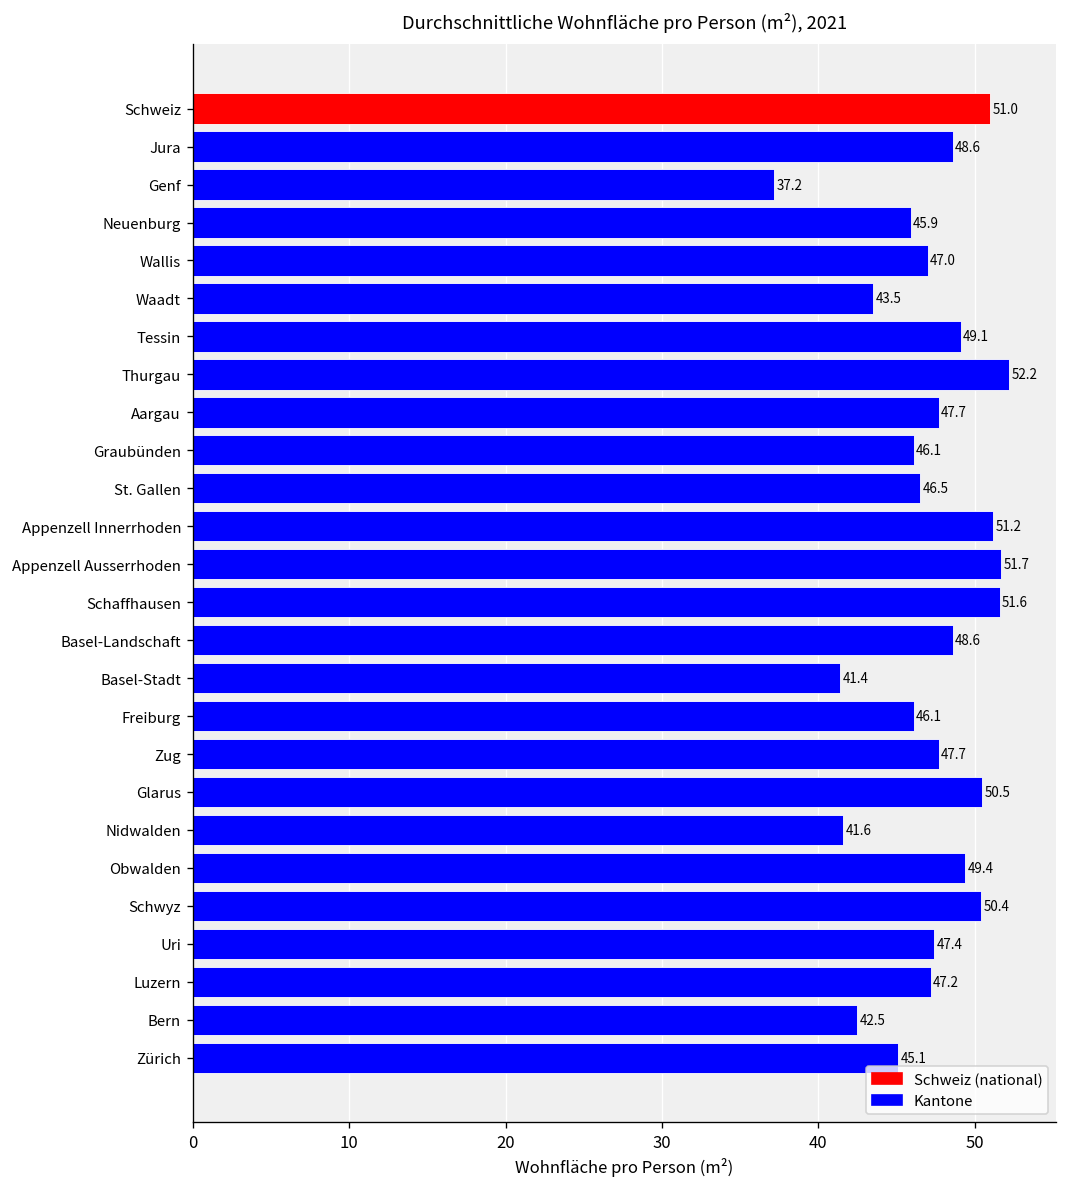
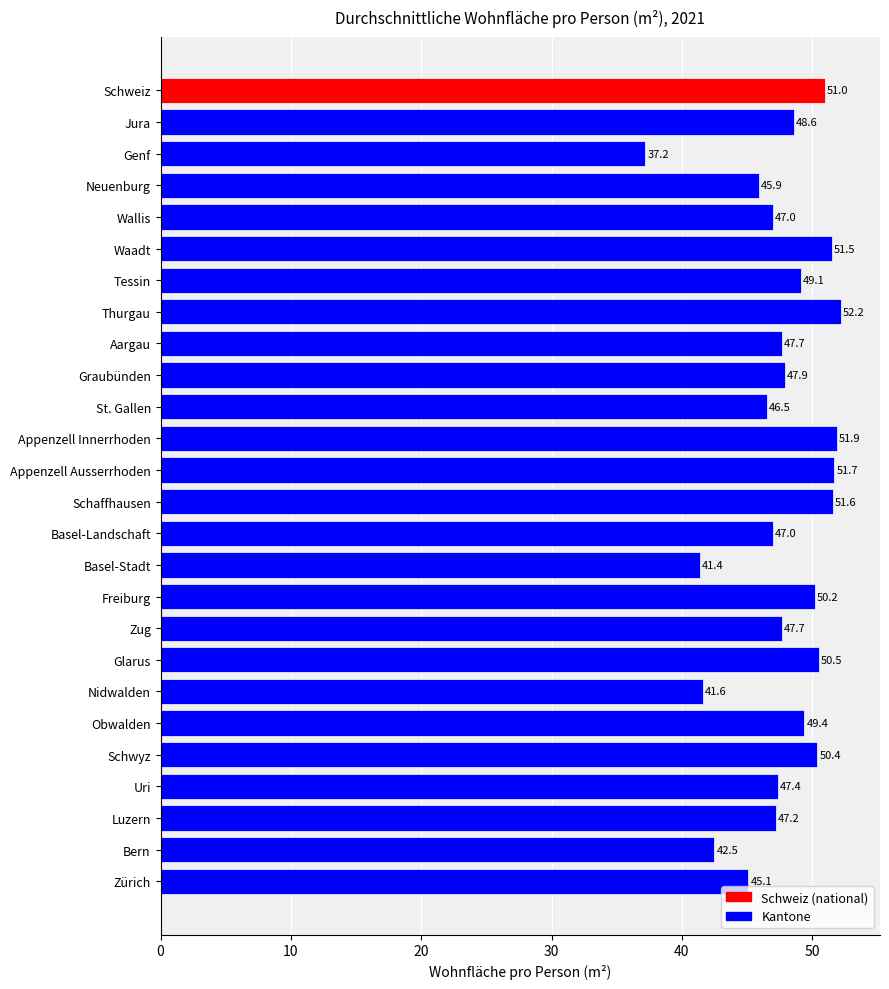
  {
    "Schweiz": 51.0,
    "Jura": 48.6,
    "Genf": 37.2,
    "Neuenburg": 45.9,
    "Wallis": 47.0,
-   "Waadt": 43.5,
+   "Waadt": 51.5,
    "Tessin": 49.1,
    "Thurgau": 52.2,
    "Aargau": 47.7,
-   "Graubünden": 46.1,
+   "Graubünden": 47.9,
    "St. Gallen": 46.5,
-   "Appenzell Innerrhoden": 51.2,
+   "Appenzell Innerrhoden": 51.9,
    "Appenzell Ausserrhoden": 51.7,
    "Schaffhausen": 51.6,
-   "Basel-Landschaft": 48.6,
+   "Basel-Landschaft": 47.0,
    "Basel-Stadt": 41.4,
-   "Freiburg": 46.1,
+   "Freiburg": 50.2,
    "Zug": 47.7,
    "Glarus": 50.5,
    "Nidwalden": 41.6,
    "Obwalden": 49.4,
    "Schwyz": 50.4,
    "Uri": 47.4,
    "Luzern": 47.2,
    "Bern": 42.5
  }
